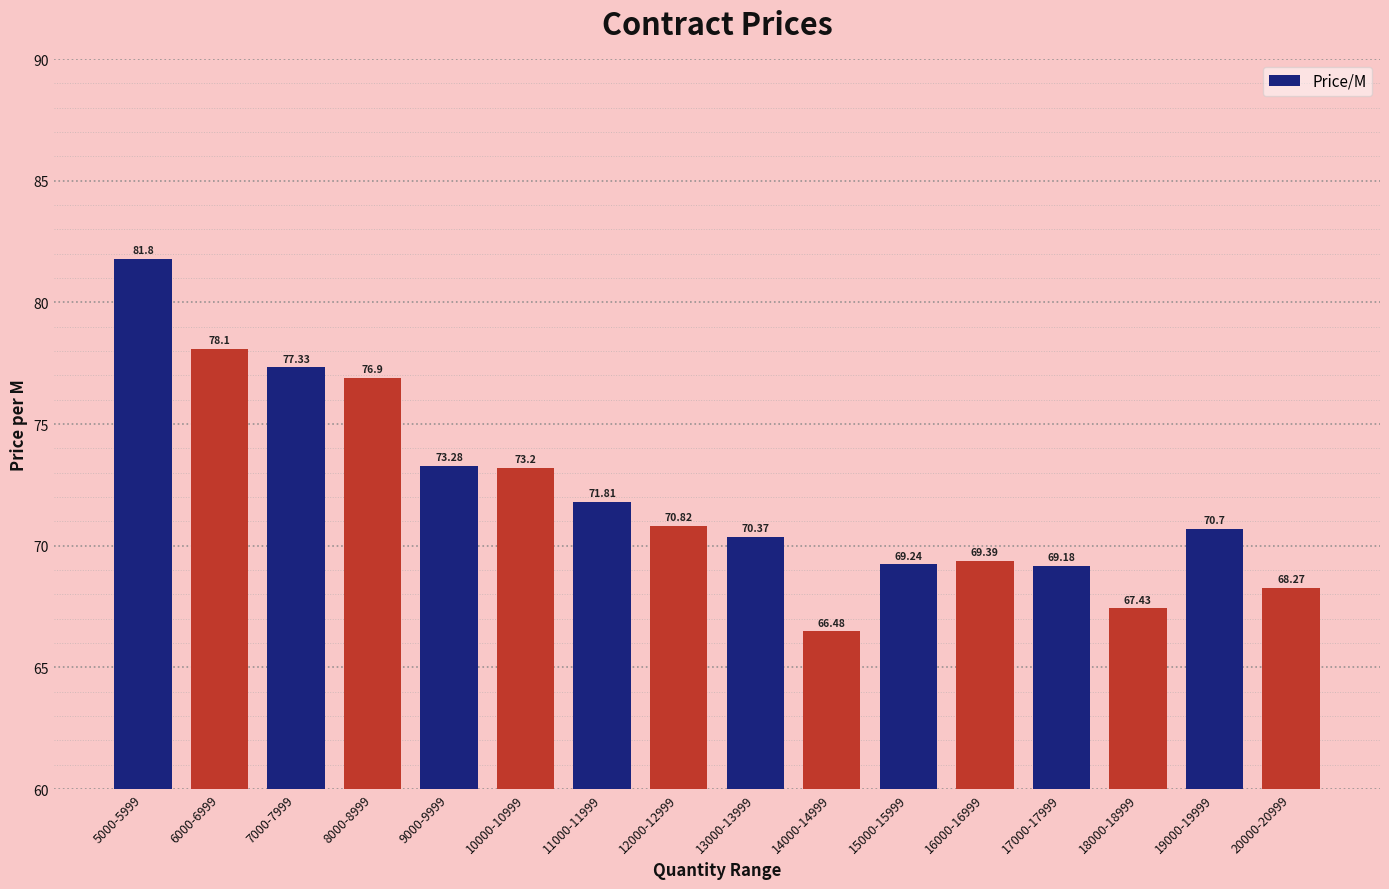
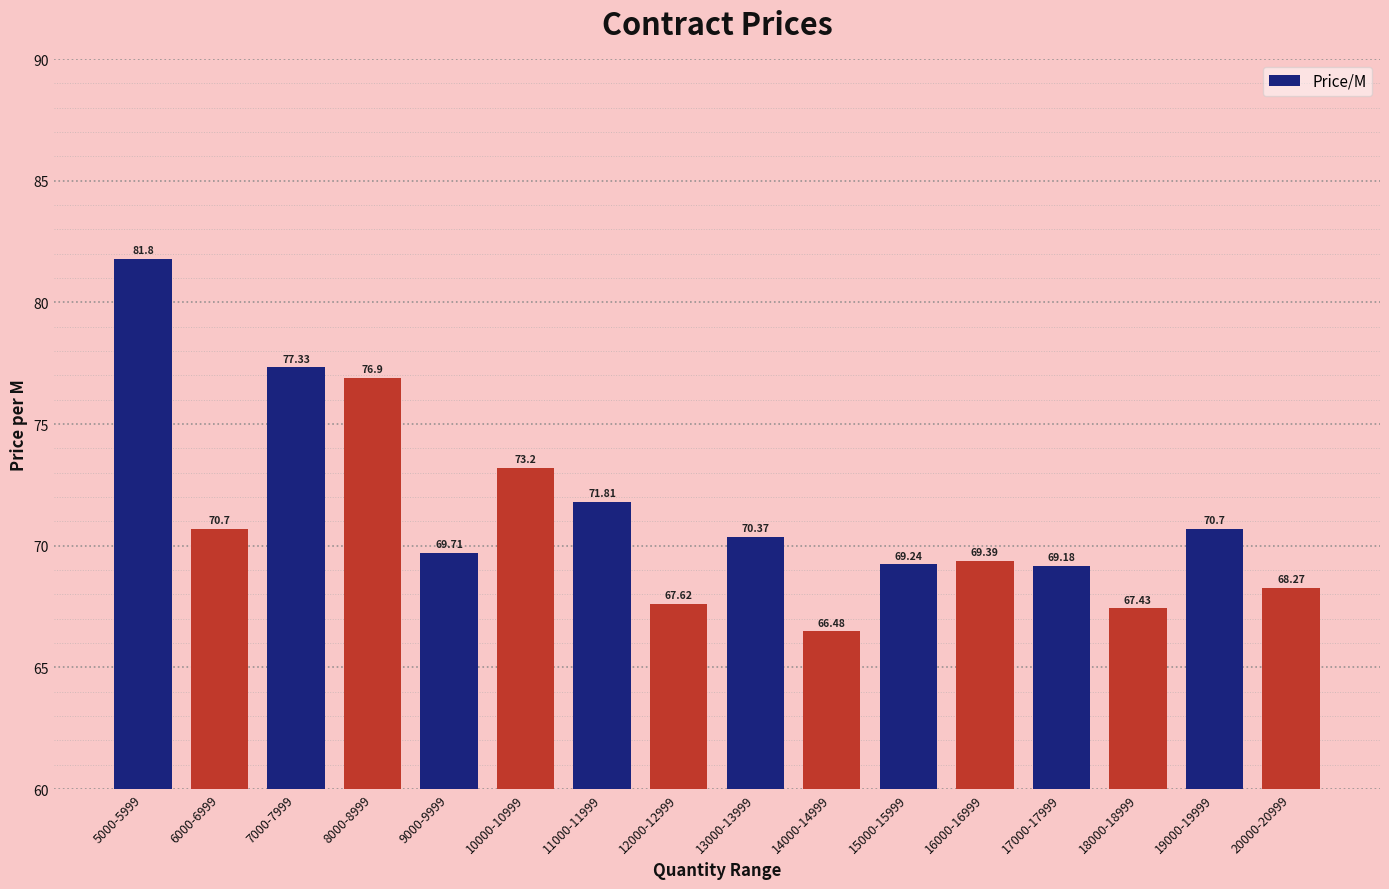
  {
    "5000-5999": 81.8,
-   "6000-6999": 78.1,
+   "6000-6999": 70.7,
    "7000-7999": 77.33,
    "8000-8999": 76.9,
-   "9000-9999": 73.28,
+   "9000-9999": 69.71,
    "10000-10999": 73.2,
    "11000-11999": 71.81,
-   "12000-12999": 70.82,
+   "12000-12999": 67.62,
    "13000-13999": 70.37,
    "14000-14999": 66.48,
    "15000-15999": 69.24,
    "16000-16999": 69.39,
    "17000-17999": 69.18,
    "18000-18999": 67.43,
    "19000-19999": 70.7,
    "20000-20999": 68.27
  }
